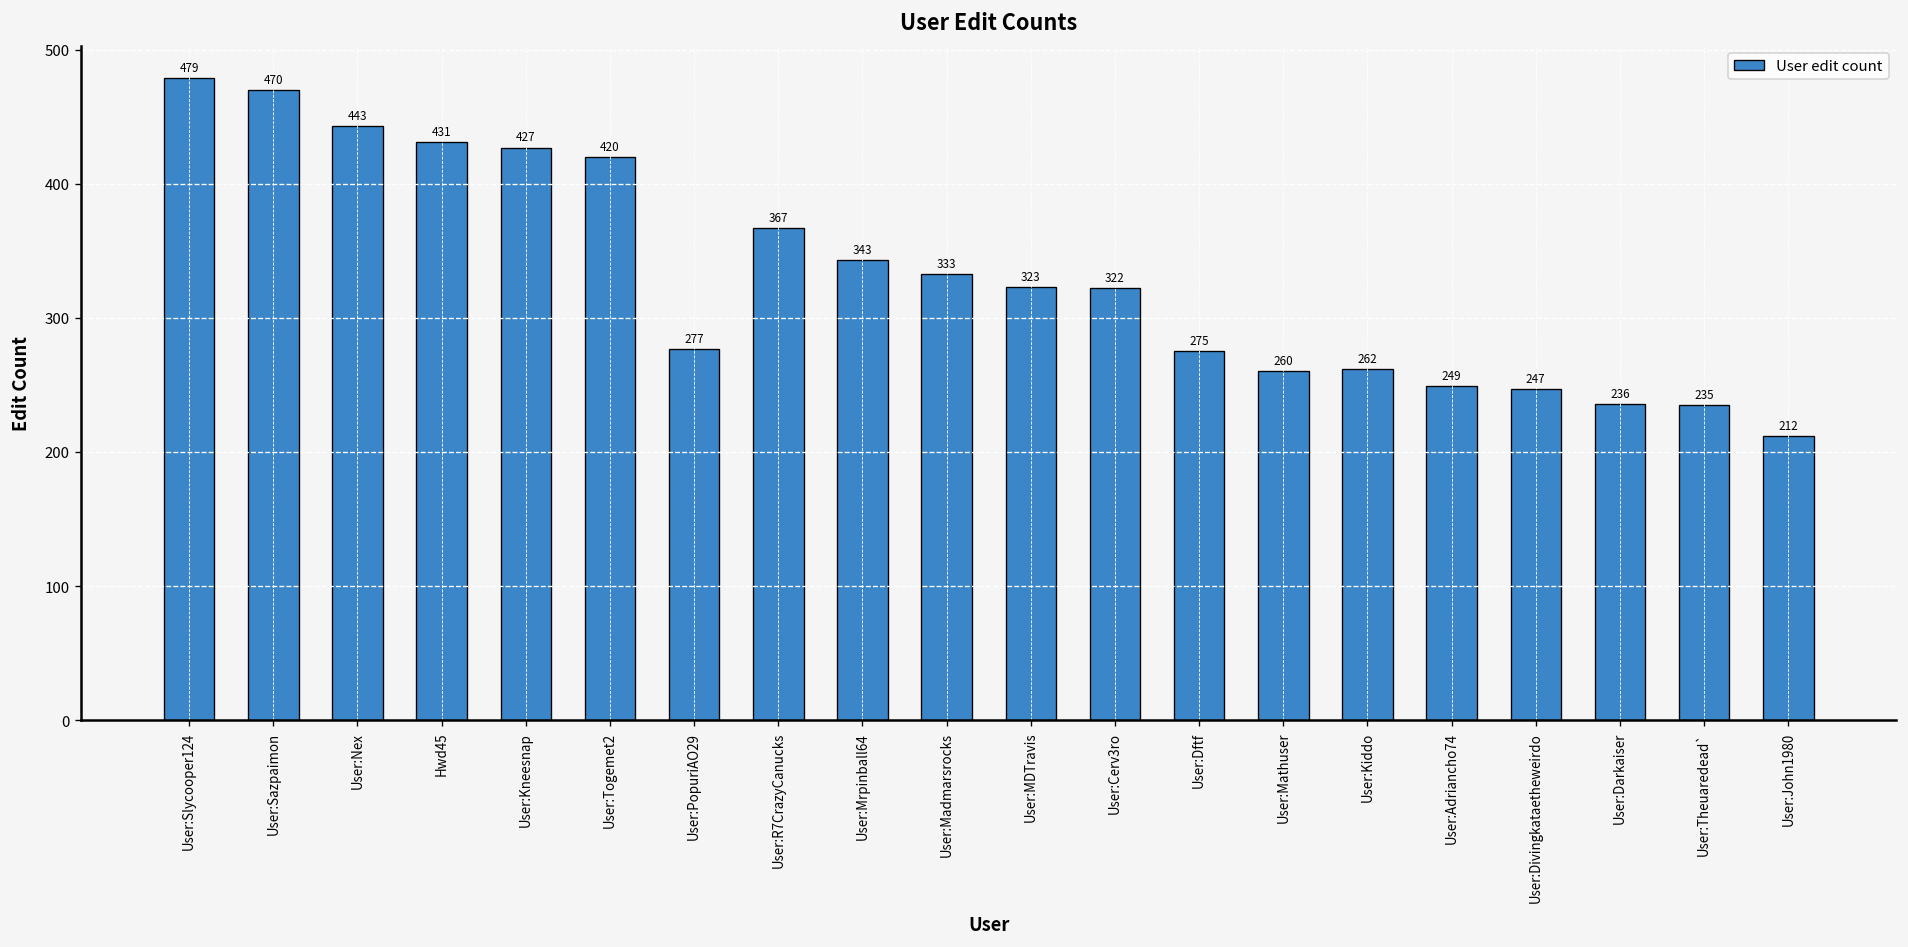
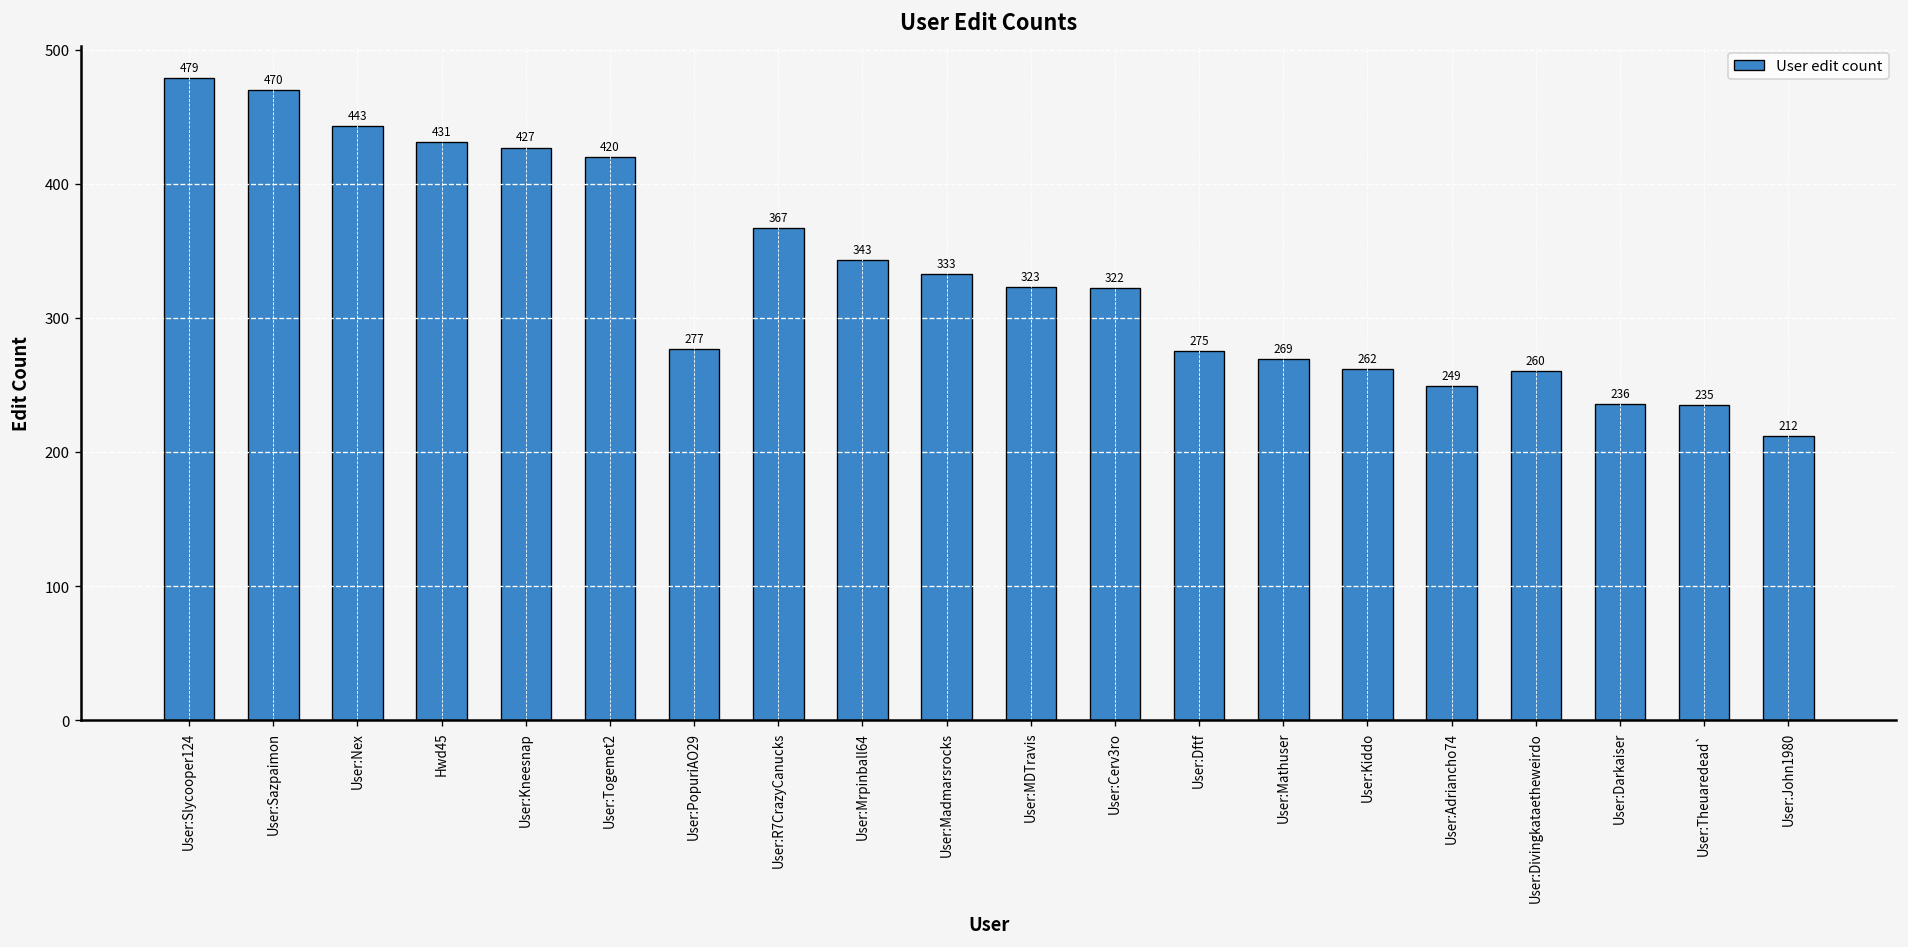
  {
    "User:Slycooper124": 479,
    "User:Sazpaimon": 470,
    "User:Nex": 443,
    "Hwd45": 431,
    "User:Kneesnap": 427,
    "User:Togemet2": 420,
    "User:PopuriAO29": 277,
    "User:R7CrazyCanucks": 367,
    "User:Mrpinball64": 343,
    "User:Madmarsrocks": 333,
    "User:MDTravis": 323,
    "User:Cerv3ro": 322,
    "User:Dftf": 275,
-   "User:Mathuser": 260,
+   "User:Mathuser": 269,
    "User:Kiddo": 262,
    "User:Adriancho74": 249,
-   "User:Divingkataetheweirdo": 247,
+   "User:Divingkataetheweirdo": 260,
    "User:Darkaiser": 236,
    "User:Theuaredead`": 235,
    "User:John1980": 212
  }
